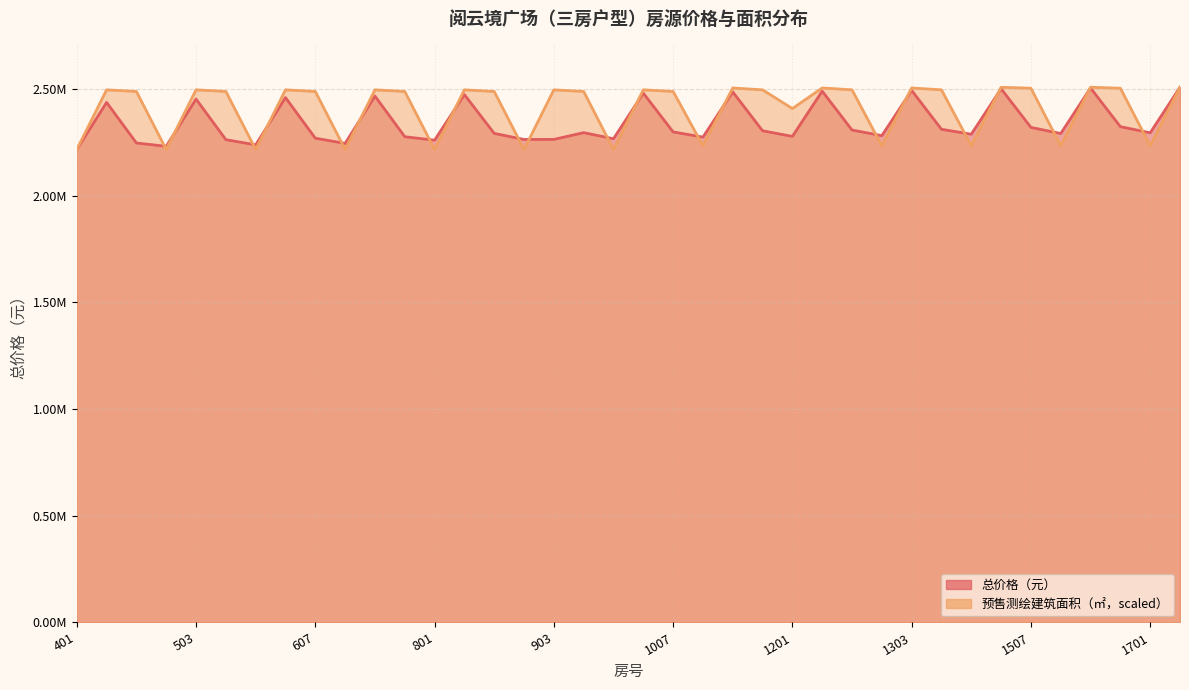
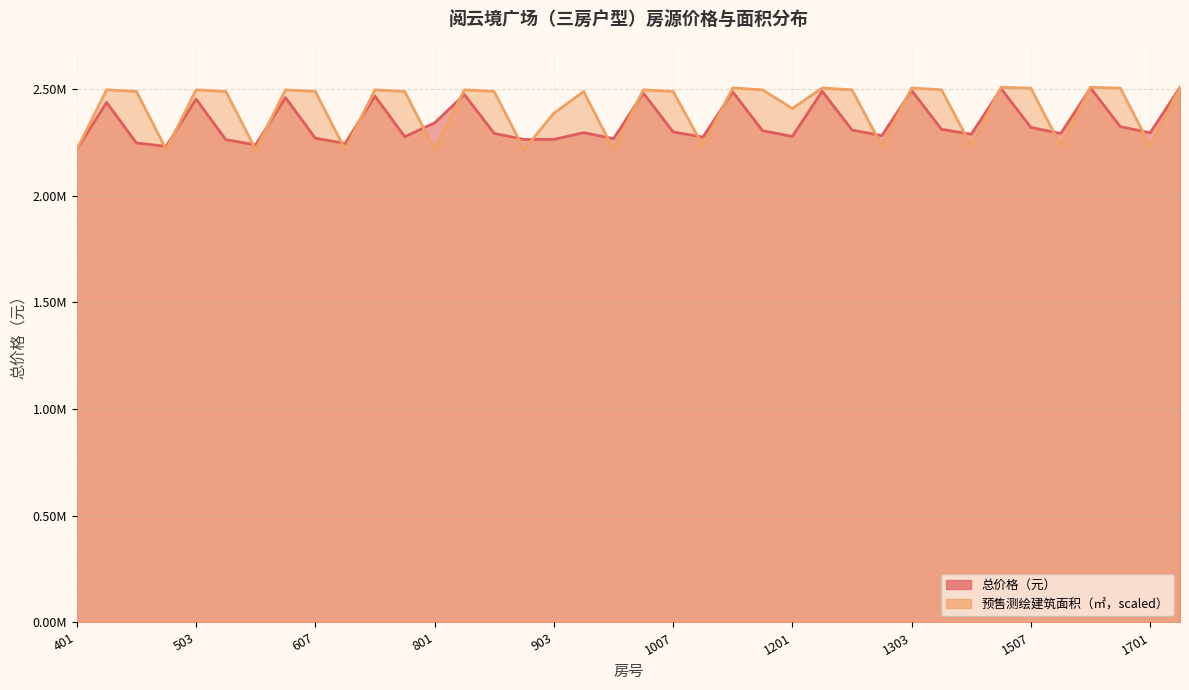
  {
    "总价格（元）": {
      "503": 2450000,
      "607": 2270000,
-     "801": 2260000,
+     "801": 2340000,
      "903": 2260000,
      "1007": 2300000,
      "1201": 2280000,
      "1507": 2320000,
      "1701": 2290000
    },
    "预售测绘建筑面积（㎡，scaled）": {
      "503": 2500000,
      "607": 2490000,
      "801": 2220000,
-     "903": 2500000,
+     "903": 2390000,
      "1007": 2490000,
      "1201": 2410000,
      "1507": 2500000,
      "1701": 2230000
    }
  }
